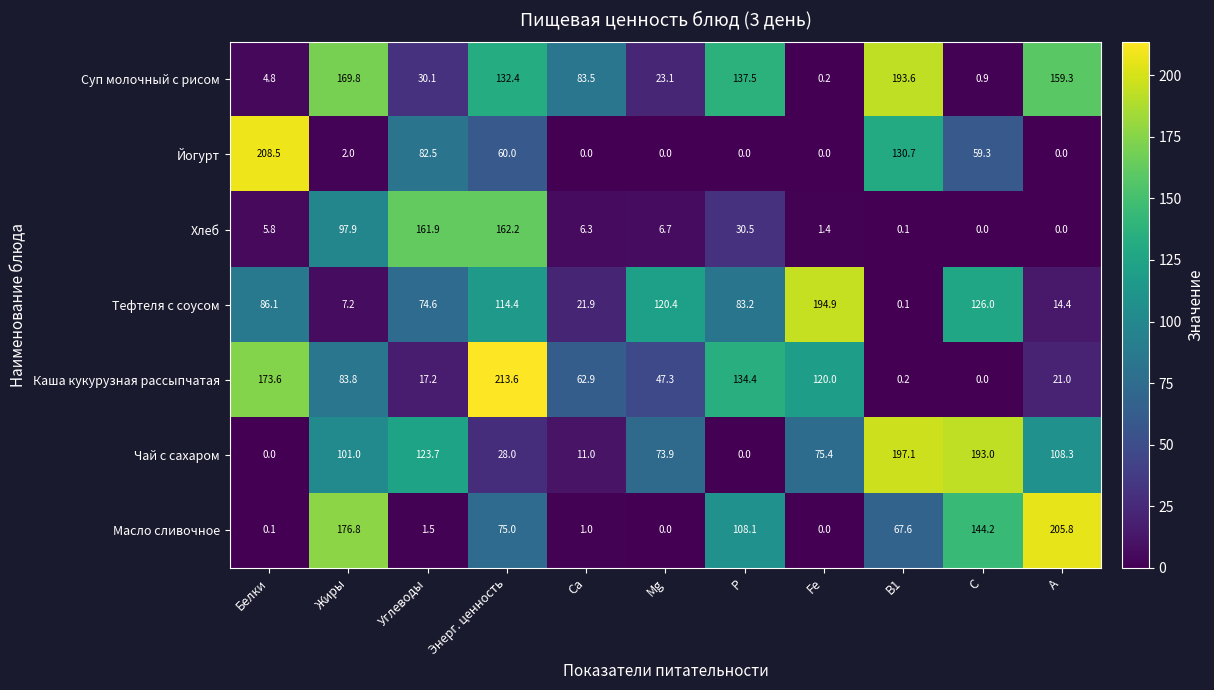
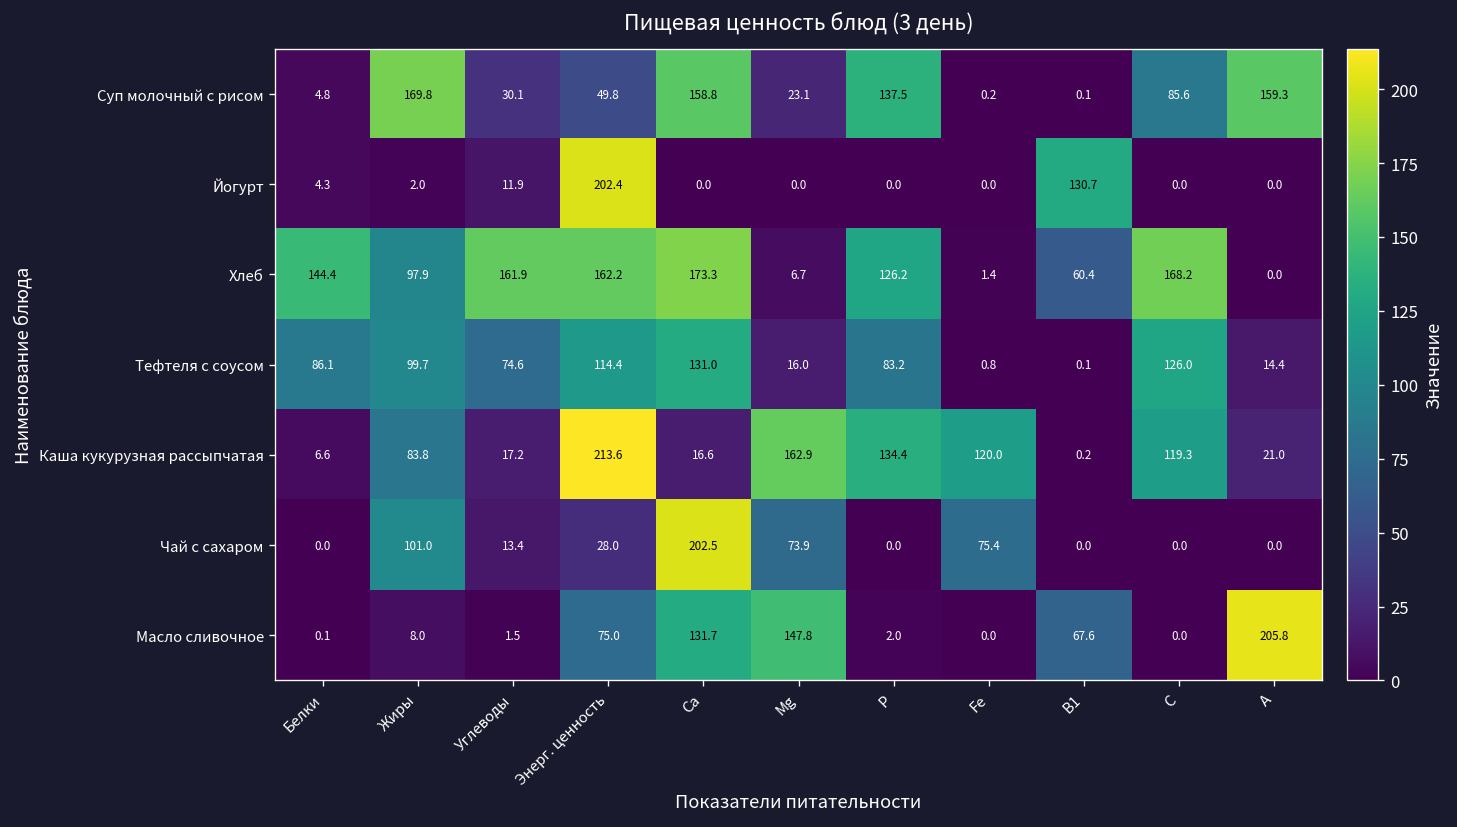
  {
    "Суп молочный с рисом": {
      "Белки": 4.8,
      "Жиры": 169.8,
      "Углеводы": 30.1,
-     "Энерг. ценность": 132.4,
-     "Ca": 83.5,
+     "Энерг. ценность": 49.8,
+     "Ca": 158.8,
      "Mg": 23.1,
      "P": 137.5,
      "Fe": 0.2,
-     "В1": 193.6,
-     "С": 0.9,
+     "В1": 0.1,
+     "С": 85.6,
      "А": 159.3
    },
    "Йогурт": {
-     "Белки": 208.5,
+     "Белки": 4.3,
      "Жиры": 2.0,
-     "Углеводы": 82.5,
-     "Энерг. ценность": 60.0,
+     "Углеводы": 11.9,
+     "Энерг. ценность": 202.4,
      "Ca": 0.0,
      "Mg": 0.0,
      "P": 0.0,
      "Fe": 0.0,
      "В1": 130.7,
-     "С": 59.3,
+     "С": 0.0,
      "А": 0.0
    },
    "Хлеб": {
-     "Белки": 5.8,
+     "Белки": 144.4,
      "Жиры": 97.9,
      "Углеводы": 161.9,
      "Энерг. ценность": 162.2,
-     "Ca": 6.3,
+     "Ca": 173.3,
      "Mg": 6.7,
-     "P": 30.5,
+     "P": 126.2,
      "Fe": 1.4,
-     "В1": 0.1,
-     "С": 0.0,
+     "В1": 60.4,
+     "С": 168.2,
      "А": 0.0
    },
    "Тефтеля с соусом": {
      "Белки": 86.1,
-     "Жиры": 7.2,
+     "Жиры": 99.7,
      "Углеводы": 74.6,
      "Энерг. ценность": 114.4,
-     "Ca": 21.9,
-     "Mg": 120.4,
+     "Ca": 131.0,
+     "Mg": 16.0,
      "P": 83.2,
-     "Fe": 194.9,
+     "Fe": 0.8,
      "В1": 0.1,
      "С": 126.0,
      "А": 14.4
    },
    "Каша кукурузная рассыпчатая": {
-     "Белки": 173.6,
+     "Белки": 6.6,
      "Жиры": 83.8,
      "Углеводы": 17.2,
      "Энерг. ценность": 213.6,
-     "Ca": 62.9,
-     "Mg": 47.3,
+     "Ca": 16.6,
+     "Mg": 162.9,
      "P": 134.4,
      "Fe": 120.0,
      "В1": 0.2,
-     "С": 0.0,
+     "С": 119.3,
      "А": 21.0
    },
    "Чай с сахаром": {
      "Белки": 0.0,
      "Жиры": 101.0,
-     "Углеводы": 123.7,
+     "Углеводы": 13.4,
      "Энерг. ценность": 28.0,
-     "Ca": 11.0,
+     "Ca": 202.5,
      "Mg": 73.9,
      "P": 0.0,
      "Fe": 75.4,
-     "В1": 197.1,
-     "С": 193.0,
-     "А": 108.3
+     "В1": 0.0,
+     "С": 0.0,
+     "А": 0.0
    },
    "Масло сливочное": {
      "Белки": 0.1,
-     "Жиры": 176.8,
+     "Жиры": 8.0,
      "Углеводы": 1.5,
      "Энерг. ценность": 75.0,
-     "Ca": 1.0,
-     "Mg": 0.0,
-     "P": 108.1,
+     "Ca": 131.7,
+     "Mg": 147.8,
+     "P": 2.0,
      "Fe": 0.0,
      "В1": 67.6,
-     "С": 144.2,
+     "С": 0.0,
      "А": 205.8
    }
  }
